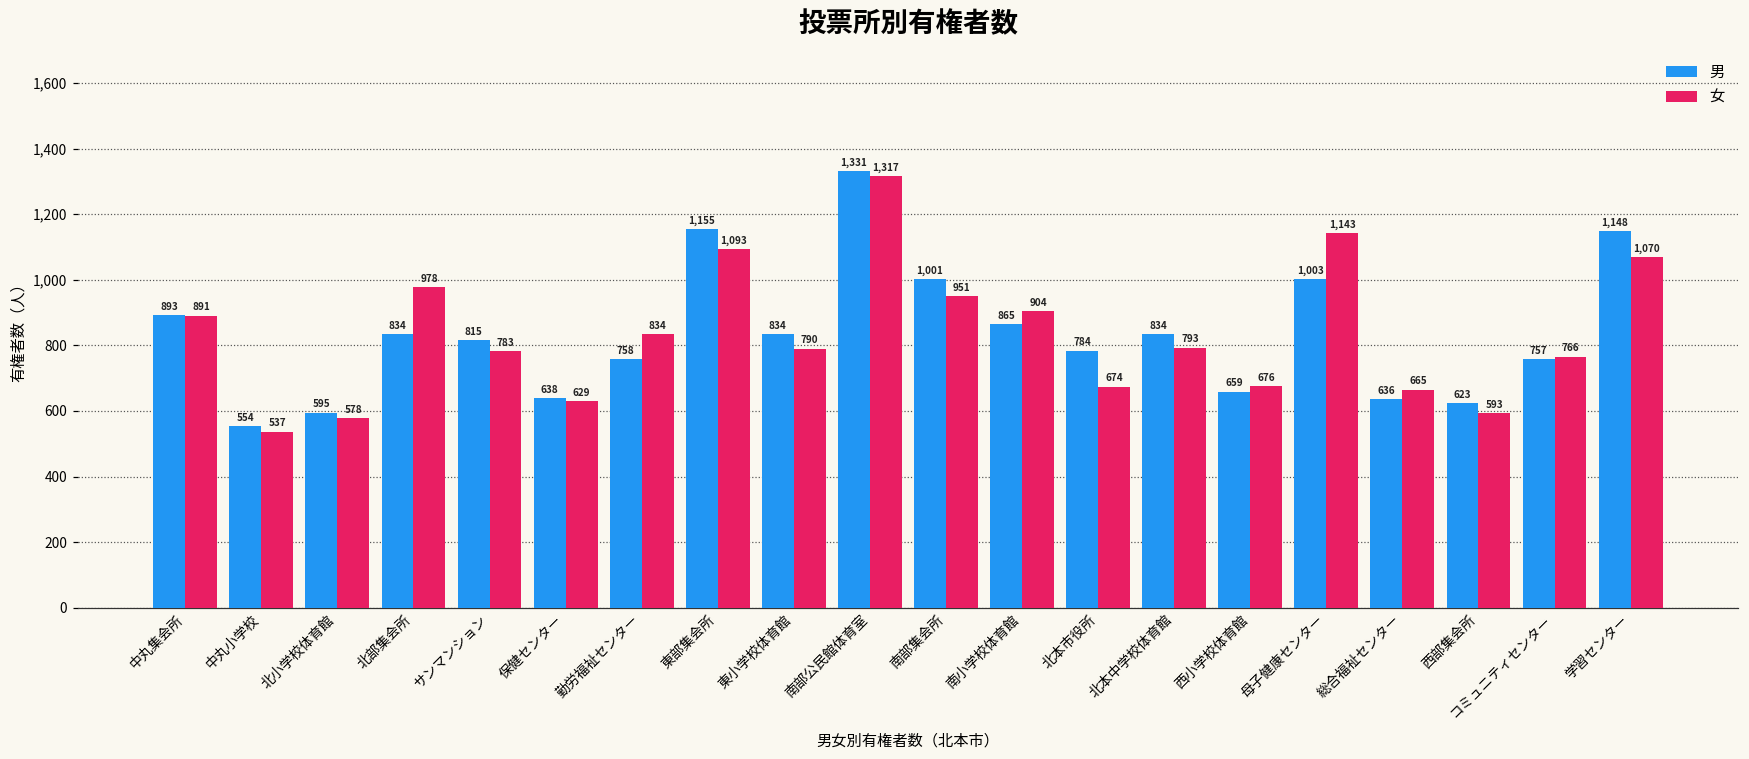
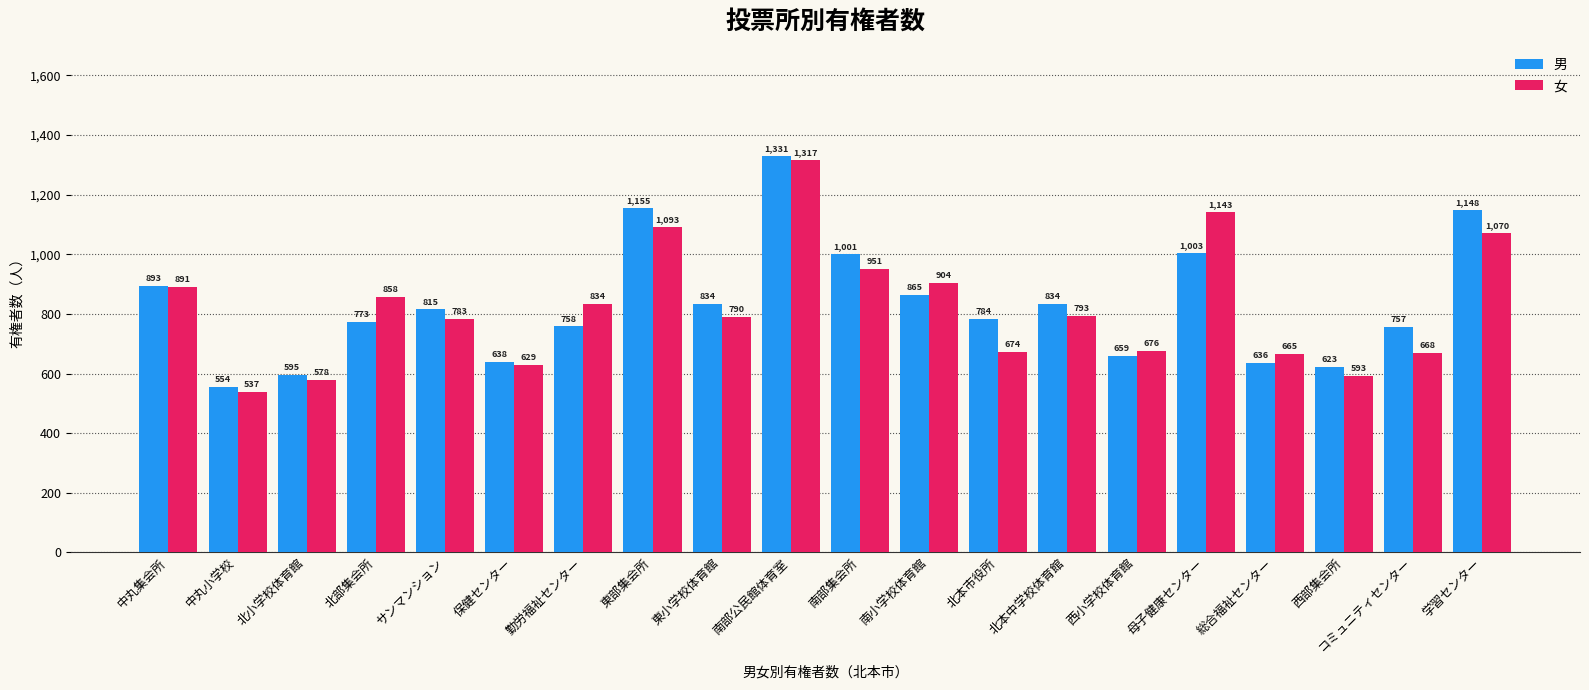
  {
    "男": {
      "中丸集会所": "893",
      "中丸小学校": "554",
      "北小学校体育館": "595",
-     "北部集会所": "834",
+     "北部集会所": "773",
      "サンマンション": "815",
      "保健センター": "638",
      "勤労福祉センター": "758",
      "東部集会所": "1,155",
      "東小学校体育館": "834",
      "南部公民館体育室": "1,331",
      "南部集会所": "1,001",
      "南小学校体育館": "865",
      "北本市役所": "784",
      "北本中学校体育館": "834",
      "西小学校体育館": "659",
      "母子健康センター": "1,003",
      "総合福祉センター": "636",
      "西部集会所": "623",
      "コミュニティセンター": "757",
      "学習センター": "1,148"
    },
    "女": {
      "中丸集会所": "891",
      "中丸小学校": "537",
      "北小学校体育館": "578",
-     "北部集会所": "978",
+     "北部集会所": "858",
      "サンマンション": "783",
      "保健センター": "629",
      "勤労福祉センター": "834",
      "東部集会所": "1,093",
      "東小学校体育館": "790",
      "南部公民館体育室": "1,317",
      "南部集会所": "951",
      "南小学校体育館": "904",
      "北本市役所": "674",
      "北本中学校体育館": "793",
      "西小学校体育館": "676",
      "母子健康センター": "1,143",
      "総合福祉センター": "665",
      "西部集会所": "593",
-     "コミュニティセンター": "766",
+     "コミュニティセンター": "668",
      "学習センター": "1,070"
    }
  }
